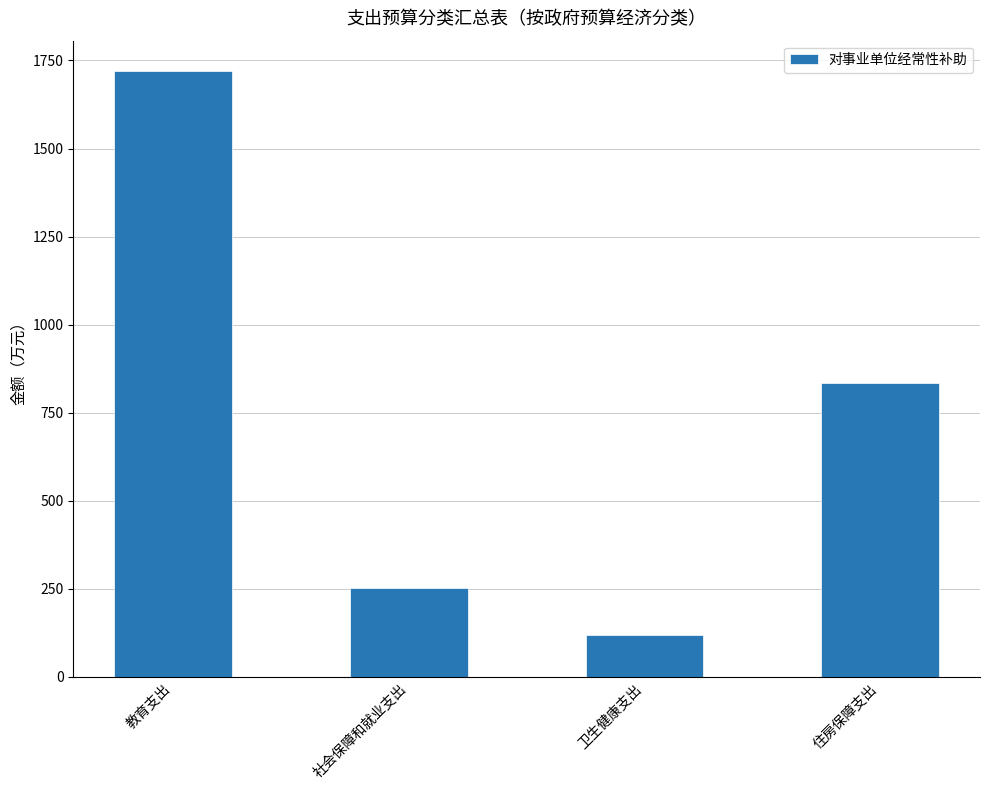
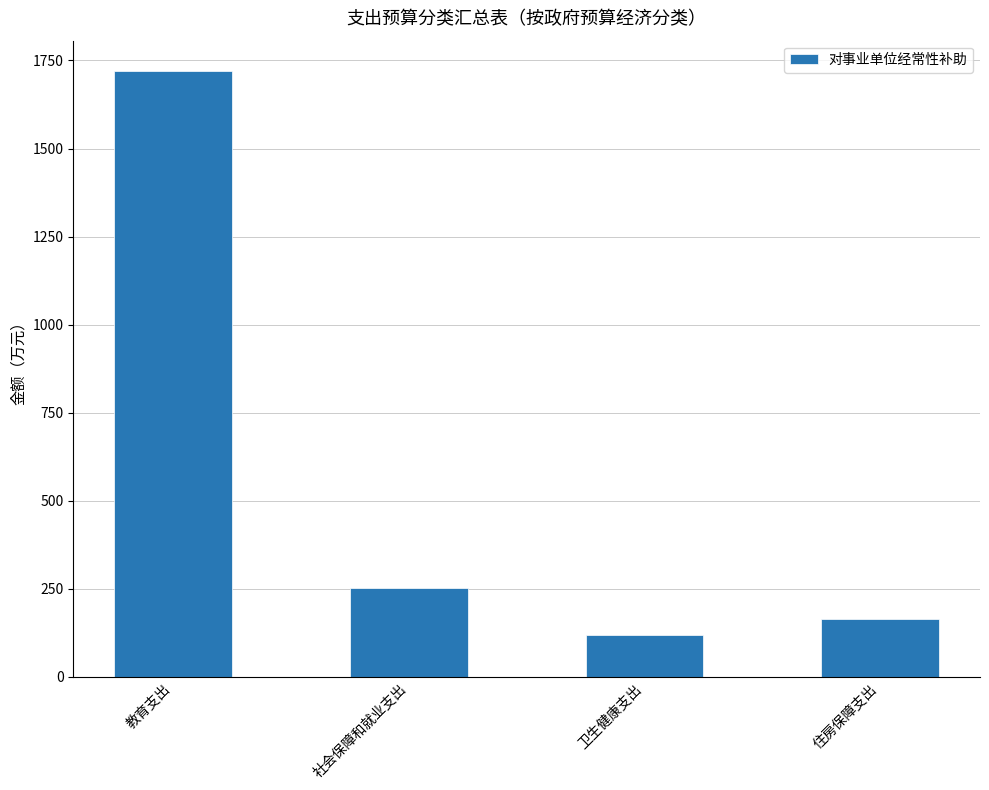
  {
    "教育支出": 1720,
    "社会保障和就业支出": 250,
    "卫生健康支出": 120,
-   "住房保障支出": 830
+   "住房保障支出": 160
  }
